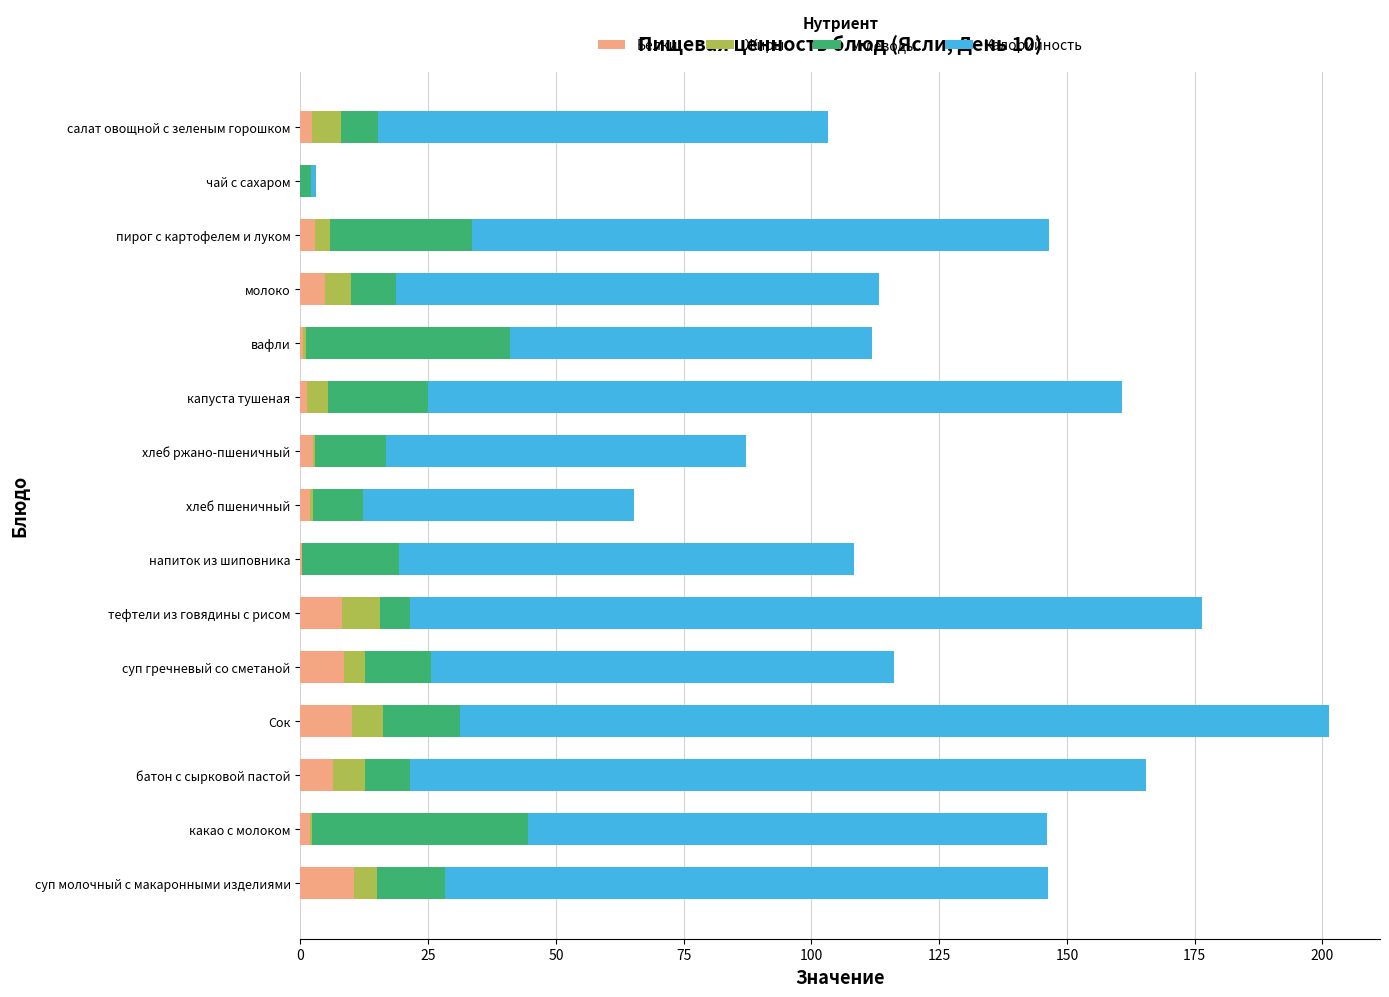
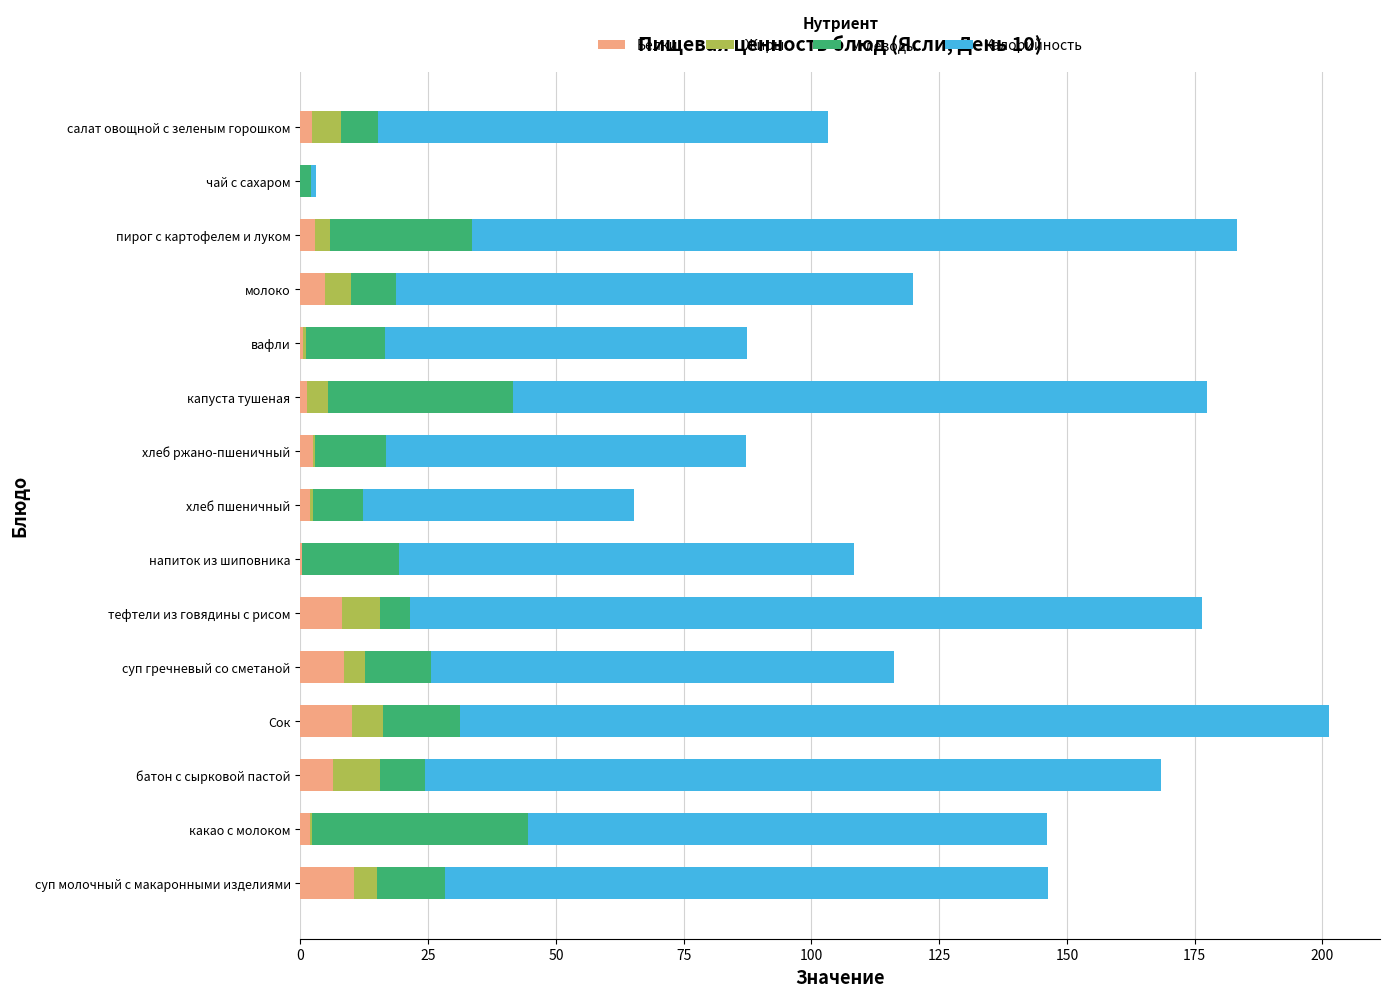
  {
    "Белки": {
      "салат овощной с зеленым горошком": 2,
      "чай с сахаром": 0,
      "пирог с картофелем и луком": 3,
      "молоко": 5,
      "вафли": 1,
      "капуста тушеная": 1,
      "хлеб ржано-пшеничный": 3,
      "хлеб пшеничный": 2,
      "тефтели из говядины с рисом": 8,
      "суп гречневый со сметаной": 9,
      "Сок": 10,
      "батон с сырковой пастой": 6,
      "какао с молоком": 2,
      "суп молочный с макаронными изделиями": 10
    },
    "Жиры": {
      "салат овощной с зеленым горошком": 6,
      "чай с сахаром": 0,
      "пирог с картофелем и луком": 3,
      "молоко": 5,
      "вафли": 1,
      "капуста тушеная": 4,
      "хлеб пшеничный": 1,
      "напиток из шиповника": 0,
      "тефтели из говядины с рисом": 7,
      "суп гречневый со сметаной": 4,
      "Сок": 6,
-     "батон с сырковой пастой": 6,
+     "батон с сырковой пастой": 9,
      "суп молочный с макаронными изделиями": 5
    },
    "Углеводы": {
      "салат овощной с зеленым горошком": 7,
      "чай с сахаром": 2,
      "пирог с картофелем и луком": 28,
      "молоко": 9,
-     "вафли": 40,
-     "капуста тушеная": 20,
+     "вафли": 15,
+     "капуста тушеная": 36,
      "хлеб ржано-пшеничный": 14,
      "хлеб пшеничный": 10,
      "напиток из шиповника": 19,
      "тефтели из говядины с рисом": 6,
      "суп гречневый со сметаной": 13,
      "Сок": 15,
      "батон с сырковой пастой": 9,
      "какао с молоком": 42,
      "суп молочный с макаронными изделиями": 13
    },
    "Калорийность": {
      "салат овощной с зеленым горошком": 88,
      "чай с сахаром": 1,
-     "пирог с картофелем и луком": 113,
-     "молоко": 94,
+     "пирог с картофелем и луком": 150,
+     "молоко": 101,
      "вафли": 71,
      "капуста тушеная": 136,
      "хлеб ржано-пшеничный": 70,
      "хлеб пшеничный": 53,
      "напиток из шиповника": 89,
      "тефтели из говядины с рисом": 155,
      "суп гречневый со сметаной": 91,
      "Сок": 170,
      "батон с сырковой пастой": 144,
      "какао с молоком": 102,
      "суп молочный с макаронными изделиями": 118
    }
  }
